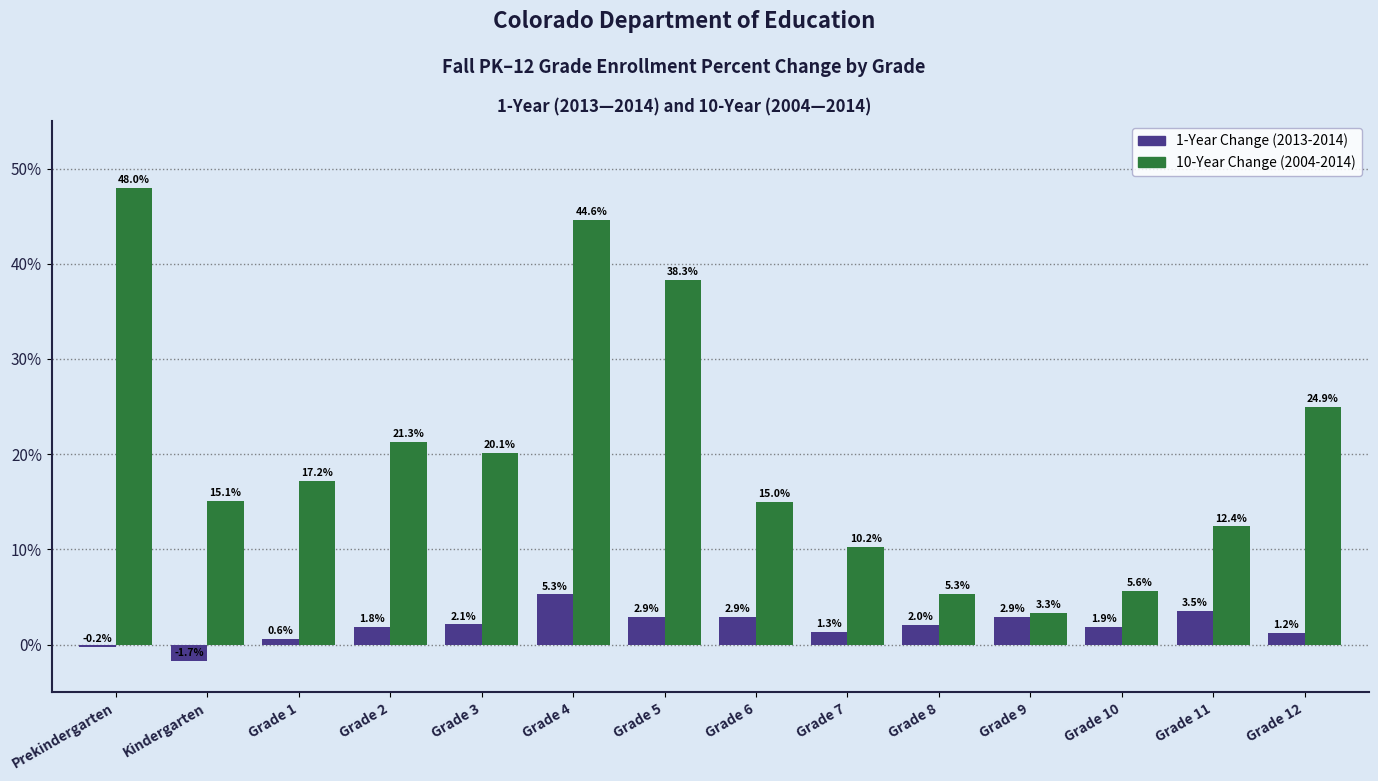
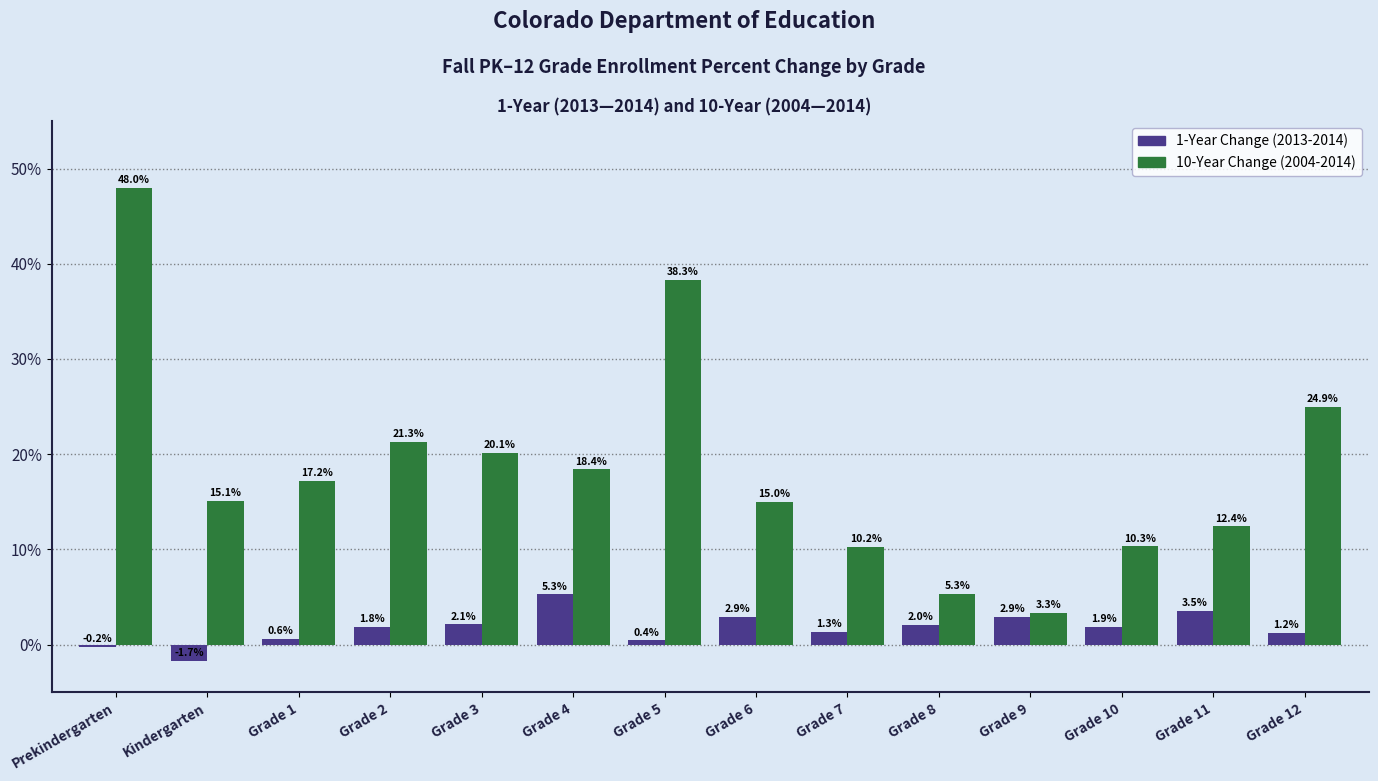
  {
    "1-Year Change (2013-2014)": {
      "Prekindergarten": "-0.2%",
      "Kindergarten": "-1.7%",
      "Grade 1": "0.6%",
      "Grade 2": "1.8%",
      "Grade 3": "2.1%",
      "Grade 4": "5.3%",
-     "Grade 5": "2.9%",
+     "Grade 5": "0.4%",
      "Grade 6": "2.9%",
      "Grade 7": "1.3%",
      "Grade 8": "2.0%",
      "Grade 9": "2.9%",
      "Grade 10": "1.9%",
      "Grade 11": "3.5%",
      "Grade 12": "1.2%"
    },
    "10-Year Change (2004-2014)": {
      "Prekindergarten": "48.0%",
      "Kindergarten": "15.1%",
      "Grade 1": "17.2%",
      "Grade 2": "21.3%",
      "Grade 3": "20.1%",
-     "Grade 4": "44.6%",
+     "Grade 4": "18.4%",
      "Grade 5": "38.3%",
      "Grade 6": "15.0%",
      "Grade 7": "10.2%",
      "Grade 8": "5.3%",
      "Grade 9": "3.3%",
-     "Grade 10": "5.6%",
+     "Grade 10": "10.3%",
      "Grade 11": "12.4%",
      "Grade 12": "24.9%"
    }
  }
